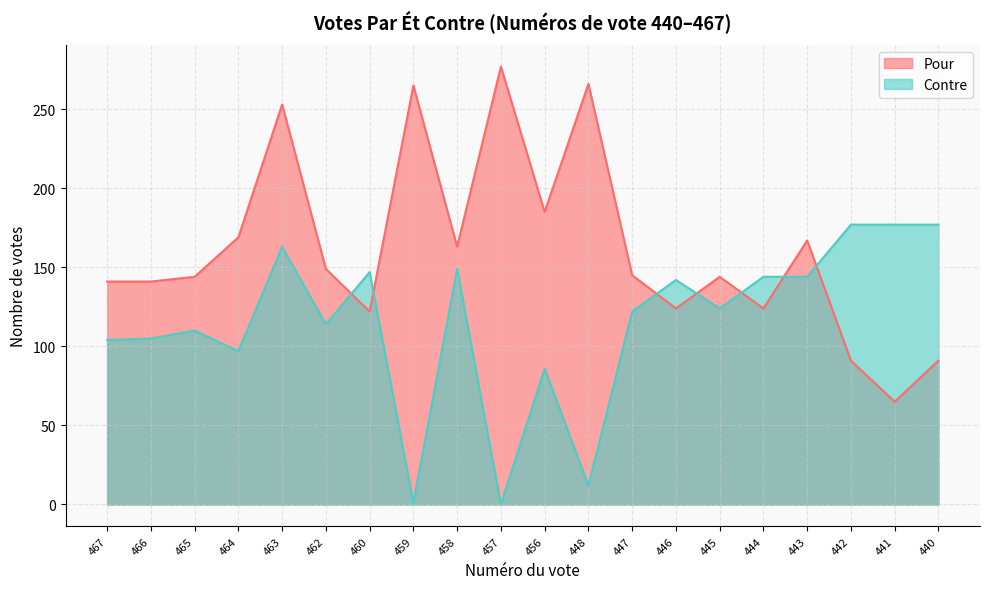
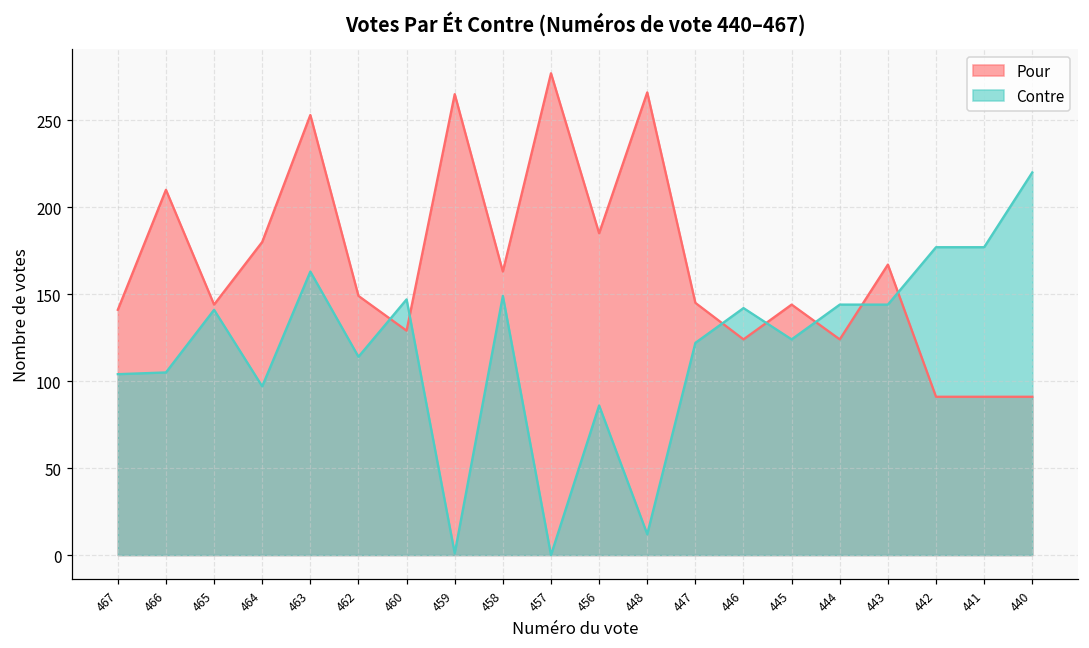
  {
    "Pour": {
      "467": 141,
-     "466": 141,
+     "466": 210,
      "465": 144,
-     "464": 169,
+     "464": 180,
      "463": 253,
      "462": 149,
-     "460": 122,
+     "460": 129,
      "459": 265,
      "458": 163,
      "457": 277,
      "456": 185,
      "448": 266,
      "447": 145,
      "446": 124,
      "445": 144,
      "444": 124,
      "443": 167,
      "442": 91,
-     "441": 65,
+     "441": 91,
      "440": 91
    },
    "Contre": {
      "467": 104,
      "466": 105,
-     "465": 110,
+     "465": 141,
      "464": 97,
      "463": 163,
      "462": 114,
      "460": 147,
      "459": 1,
      "458": 149,
      "457": 0,
      "456": 86,
      "448": 12,
      "447": 122,
      "446": 142,
      "445": 124,
      "444": 144,
      "443": 144,
      "442": 177,
      "441": 177,
-     "440": 177
+     "440": 220
    }
  }
